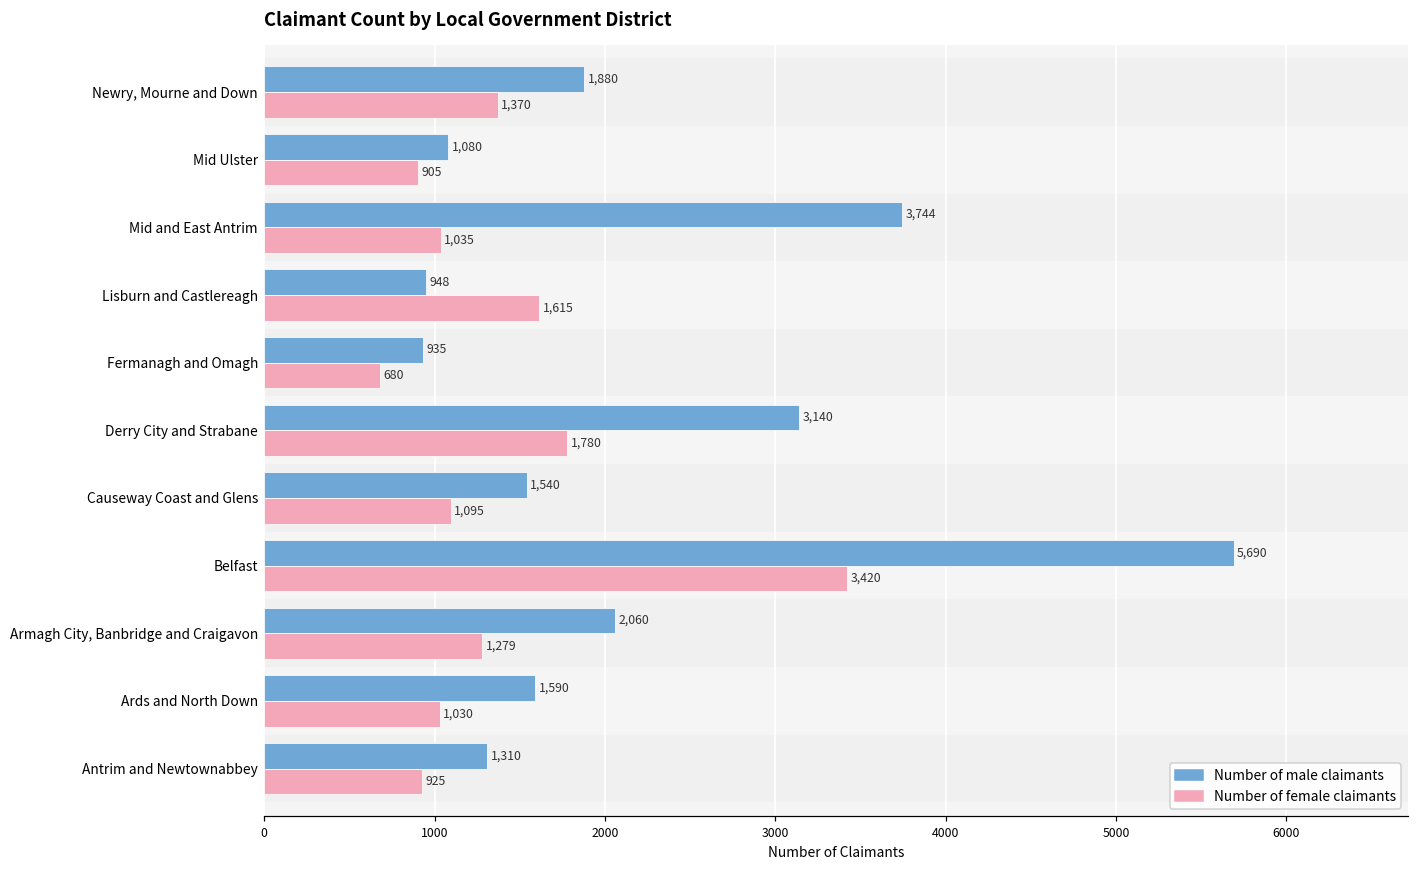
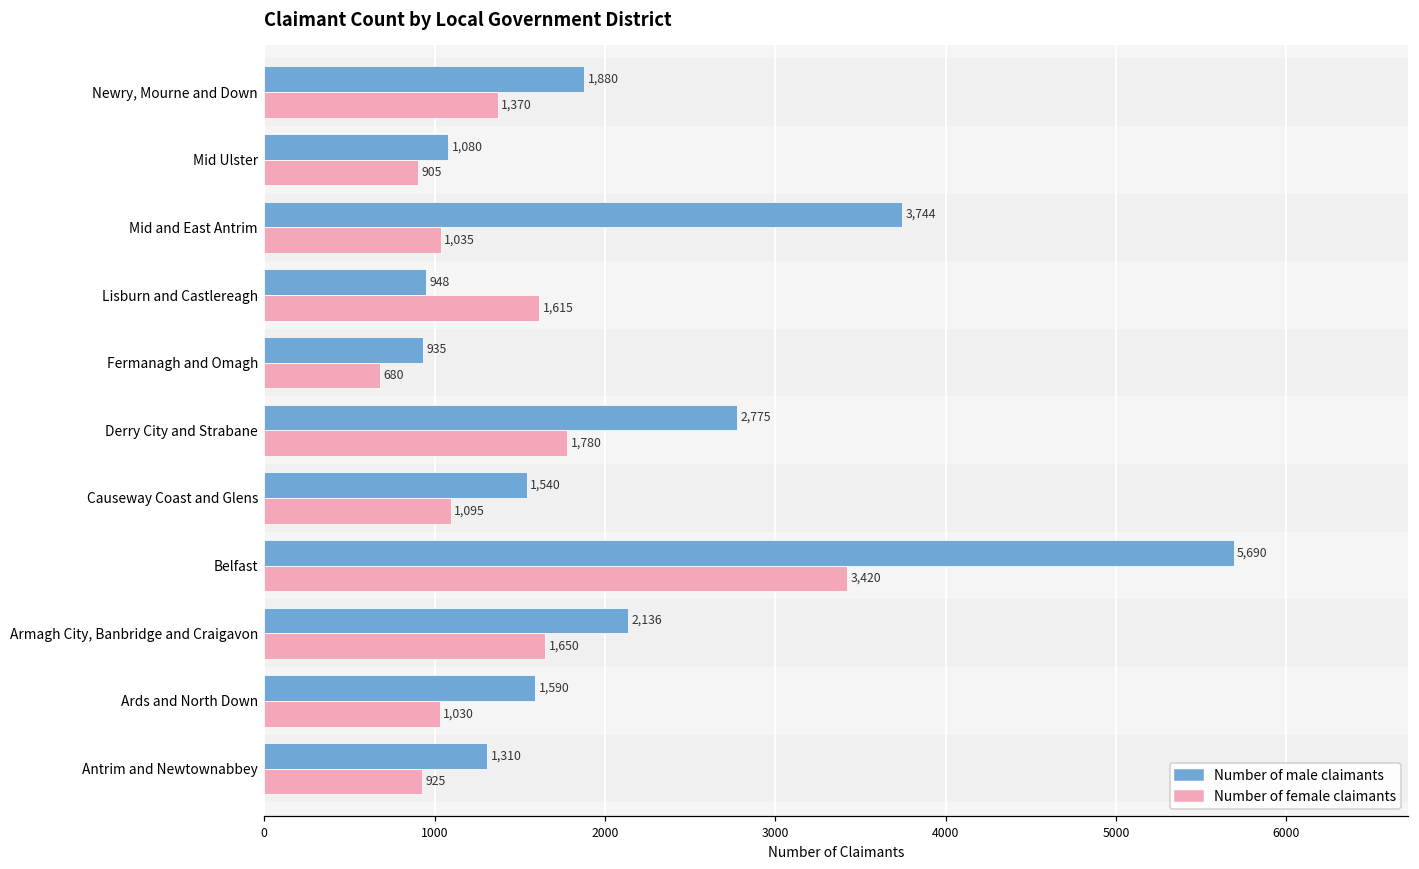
  {
    "Number of male claimants": {
      "Newry, Mourne and Down": "1,880",
      "Mid Ulster": "1,080",
      "Mid and East Antrim": "3,744",
      "Lisburn and Castlereagh": "948",
      "Fermanagh and Omagh": "935",
-     "Derry City and Strabane": "3,140",
+     "Derry City and Strabane": "2,775",
      "Causeway Coast and Glens": "1,540",
      "Belfast": "5,690",
-     "Armagh City, Banbridge and Craigavon": "2,060",
+     "Armagh City, Banbridge and Craigavon": "2,136",
      "Ards and North Down": "1,590",
      "Antrim and Newtownabbey": "1,310"
    },
    "Number of female claimants": {
      "Newry, Mourne and Down": "1,370",
      "Mid Ulster": "905",
      "Mid and East Antrim": "1,035",
      "Lisburn and Castlereagh": "1,615",
      "Fermanagh and Omagh": "680",
      "Derry City and Strabane": "1,780",
      "Causeway Coast and Glens": "1,095",
      "Belfast": "3,420",
-     "Armagh City, Banbridge and Craigavon": "1,279",
+     "Armagh City, Banbridge and Craigavon": "1,650",
      "Ards and North Down": "1,030",
      "Antrim and Newtownabbey": "925"
    }
  }
